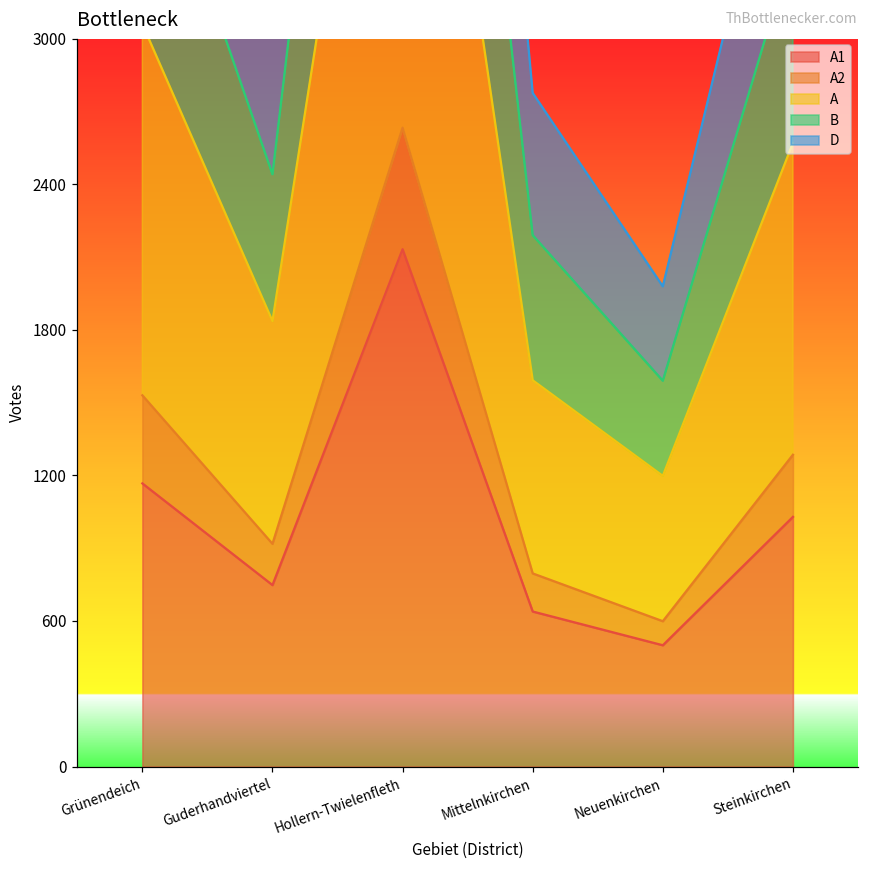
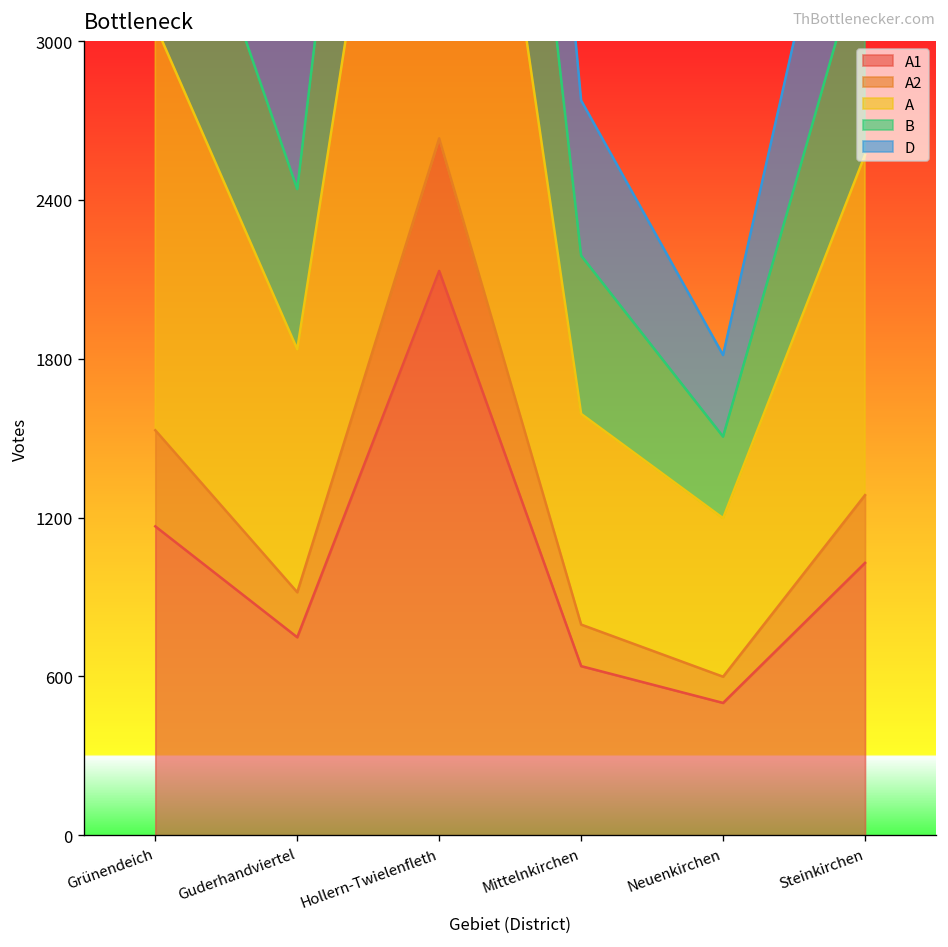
  {
    "A": {
      "Guderhandviertel": 920,
      "Mittelnkirchen": 800,
      "Neuenkirchen": 600
    },
    "B": {
      "Guderhandviertel": 610,
      "Mittelnkirchen": 600,
-     "Neuenkirchen": 390
+     "Neuenkirchen": 310
    },
    "D": {
      "Mittelnkirchen": 590,
-     "Neuenkirchen": 390
+     "Neuenkirchen": 310
    }
  }
